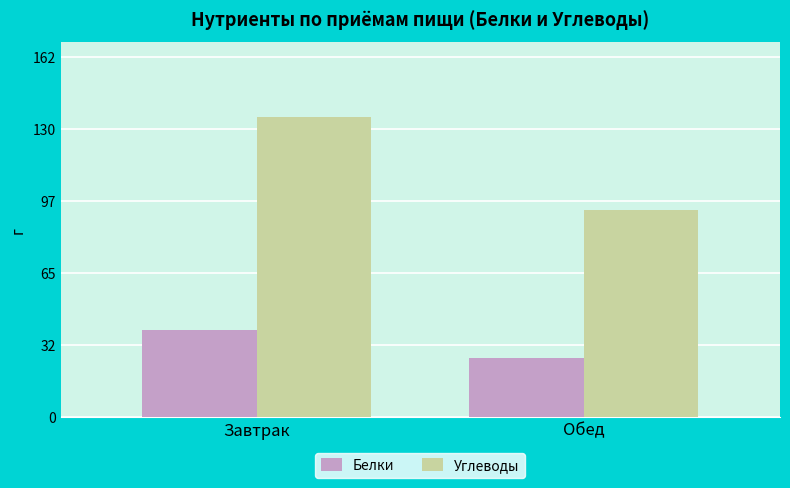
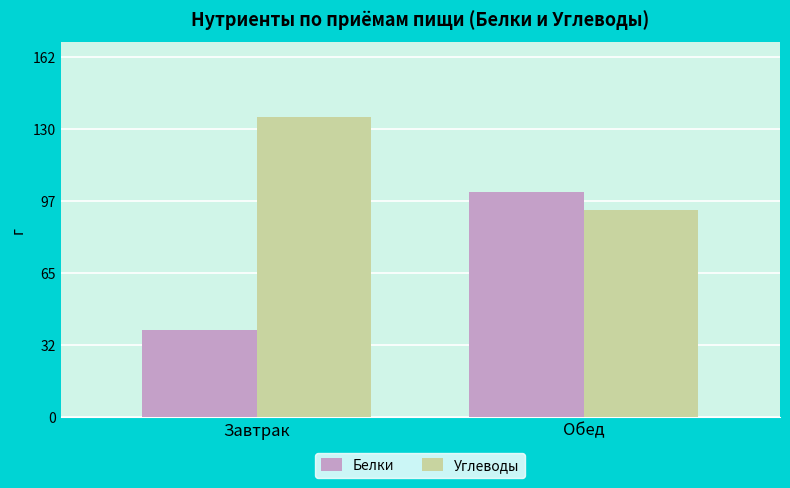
  {
    "Белки": {
      "Завтрак": 39,
-     "Обед": 27
+     "Обед": 102
    },
    "Углеводы": {
      "Завтрак": 135,
      "Обед": 93
    }
  }
